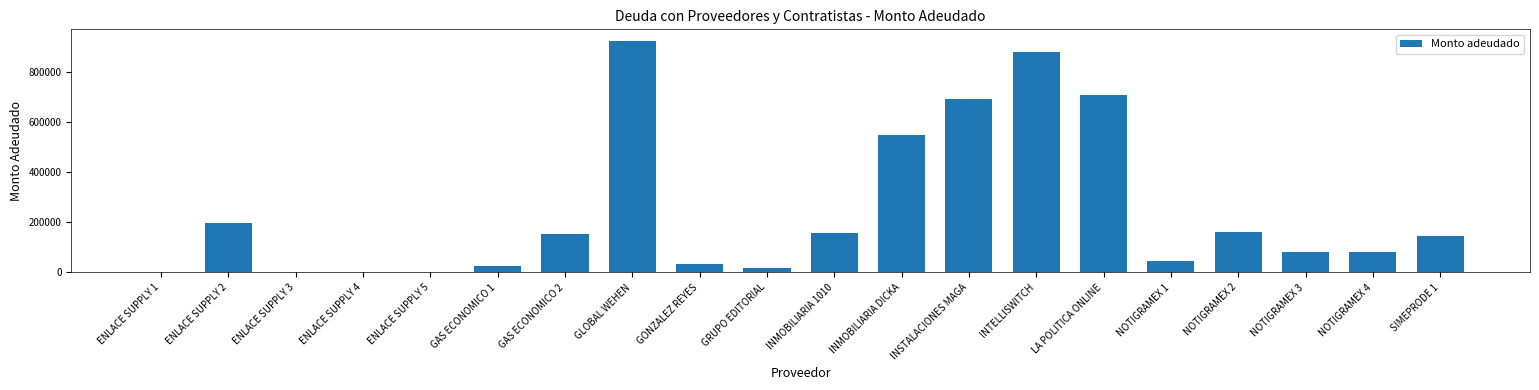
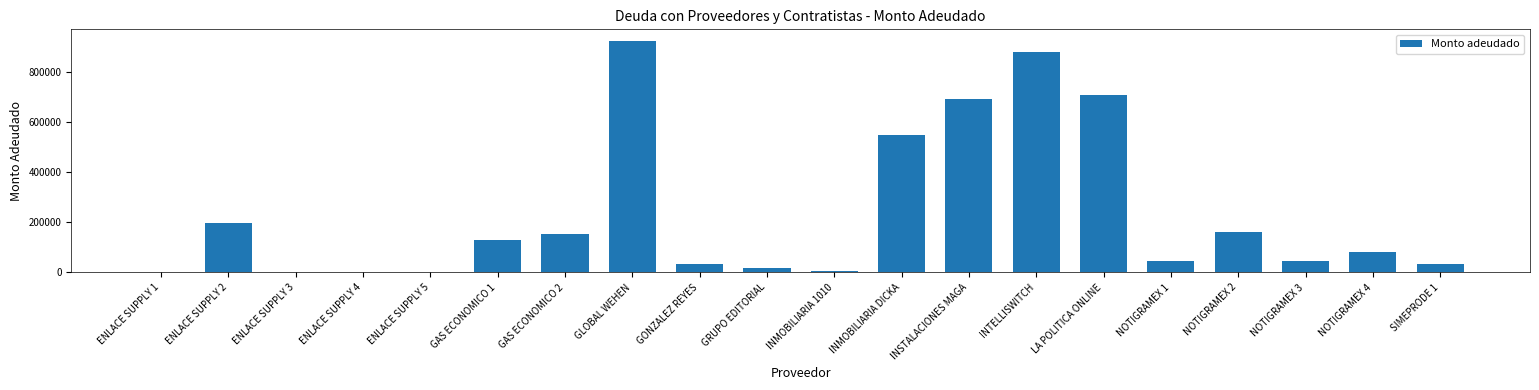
  {
    "ENLACE SUPPLY 2": 200000,
-   "GAS ECONOMICO 1": 30000,
+   "GAS ECONOMICO 1": 130000,
    "GAS ECONOMICO 2": 150000,
    "GLOBAL WEHEN": 930000,
    "GONZALEZ REYES": 30000,
    "GRUPO EDITORIAL": 20000,
-   "INMOBILIARIA 1010": 160000,
+   "INMOBILIARIA 1010": 10000,
    "INMOBILIARIA DICKA": 550000,
    "INSTALACIONES MAGA": 690000,
    "INTELLISWITCH": 880000,
    "LA POLITICA ONLINE": 710000,
    "NOTIGRAMEX 1": 50000,
    "NOTIGRAMEX 2": 160000,
-   "NOTIGRAMEX 3": 80000,
+   "NOTIGRAMEX 3": 50000,
    "NOTIGRAMEX 4": 80000,
-   "SIMEPRODE 1": 140000
+   "SIMEPRODE 1": 30000
  }
